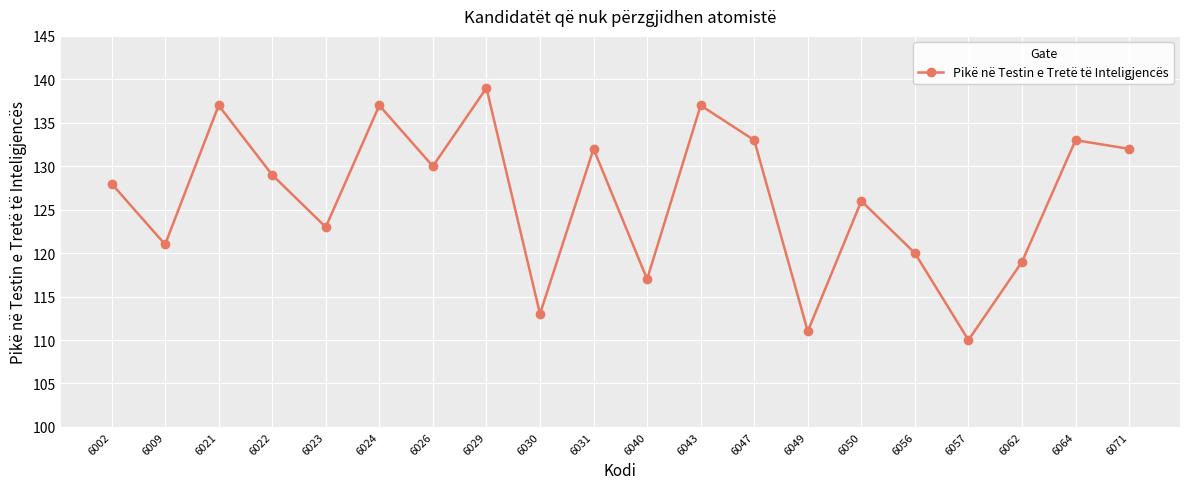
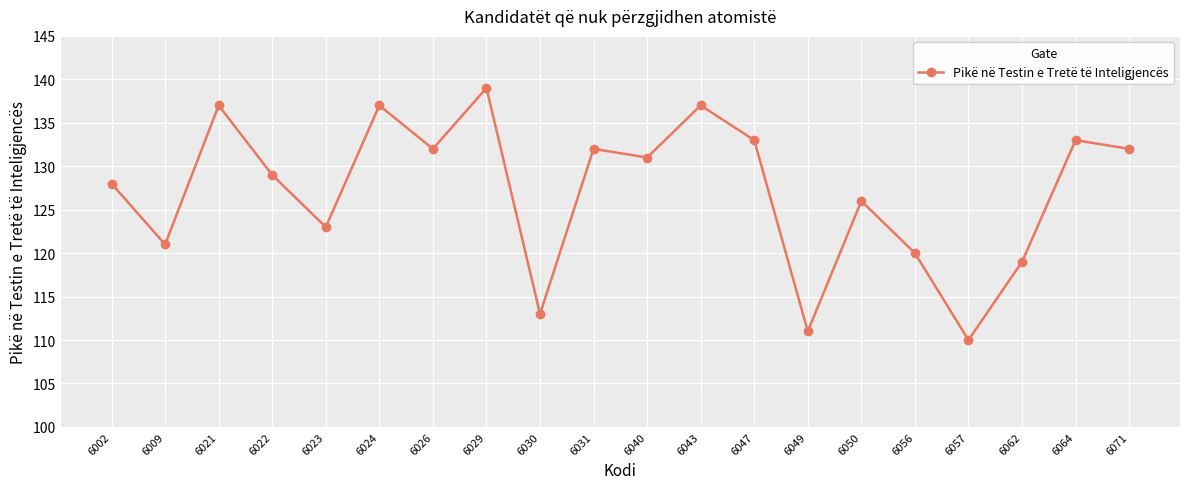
  {
    "6002": 128,
    "6009": 121,
    "6021": 137,
    "6022": 129,
    "6023": 123,
    "6024": 137,
-   "6026": 130,
+   "6026": 132,
    "6029": 139,
    "6030": 113,
    "6031": 132,
-   "6040": 117,
+   "6040": 131,
    "6043": 137,
    "6047": 133,
    "6049": 111,
    "6050": 126,
    "6056": 120,
    "6057": 110,
    "6062": 119,
    "6064": 133,
    "6071": 132
  }
